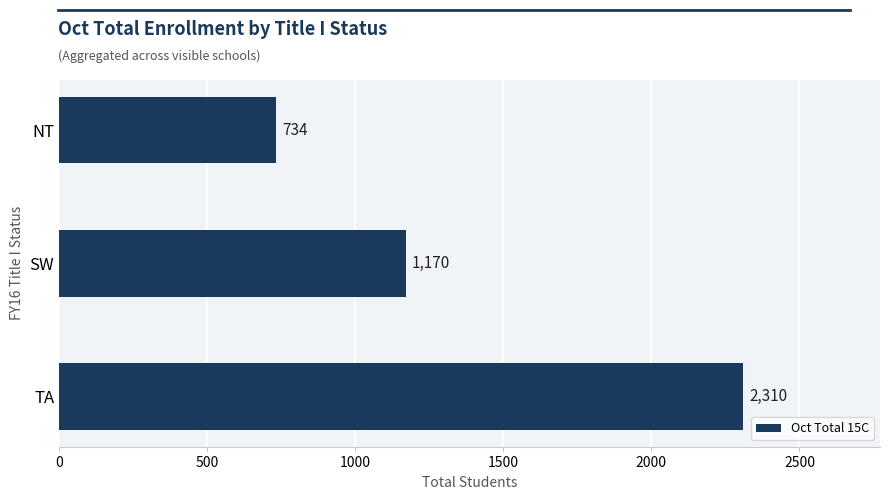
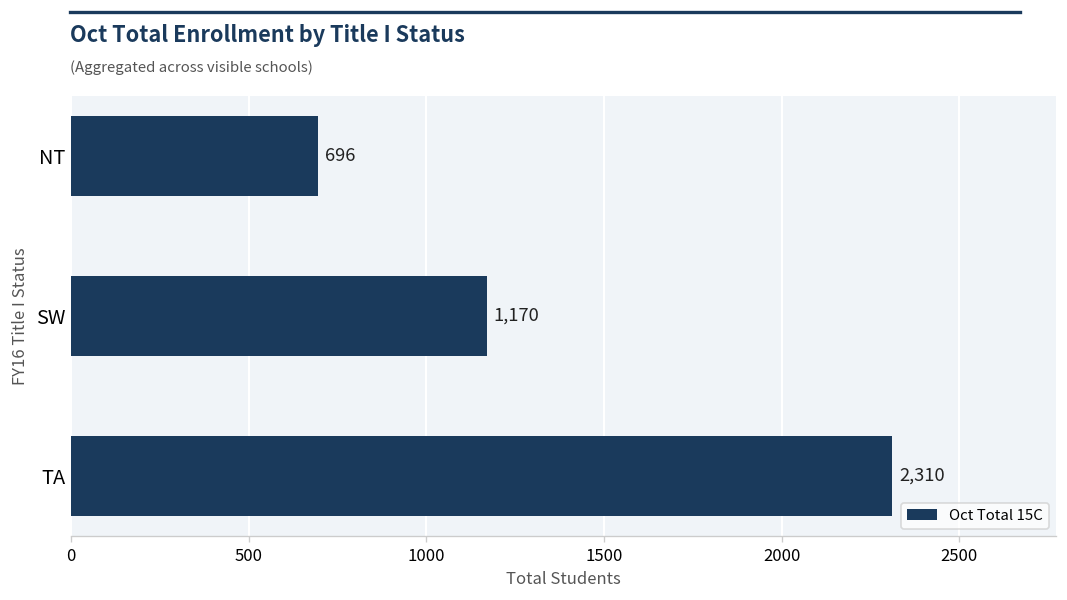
  {
-   "NT": "734",
+   "NT": "696",
    "SW": "1,170",
    "TA": "2,310"
  }
